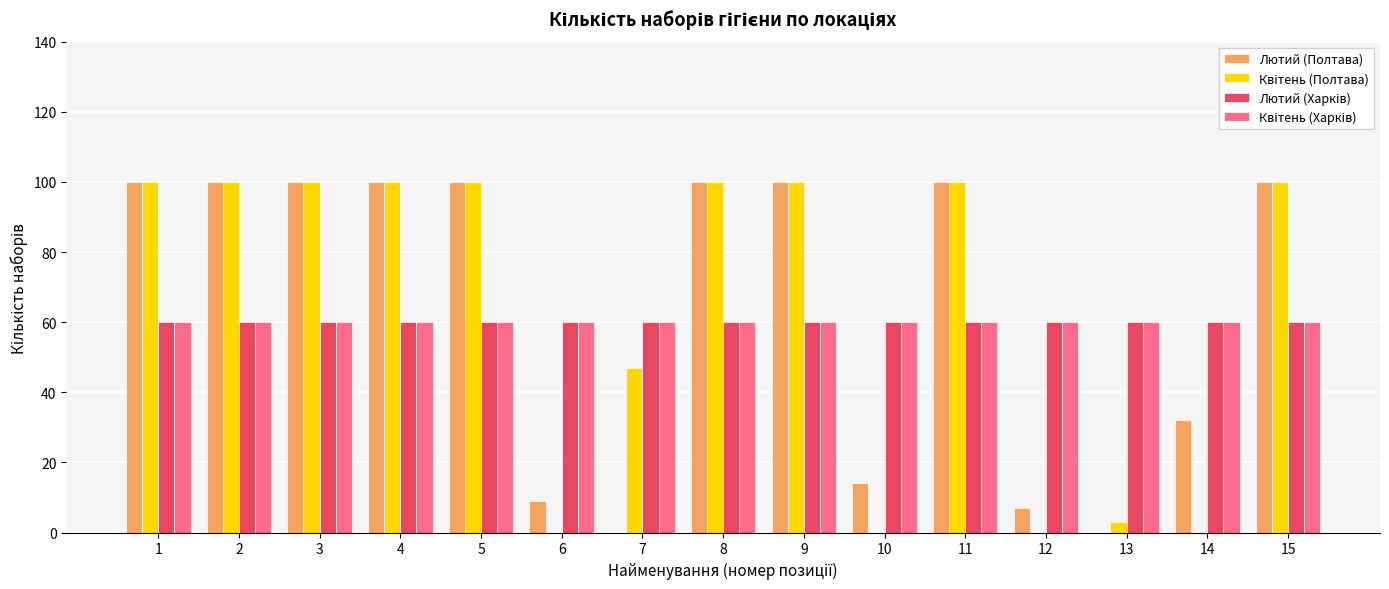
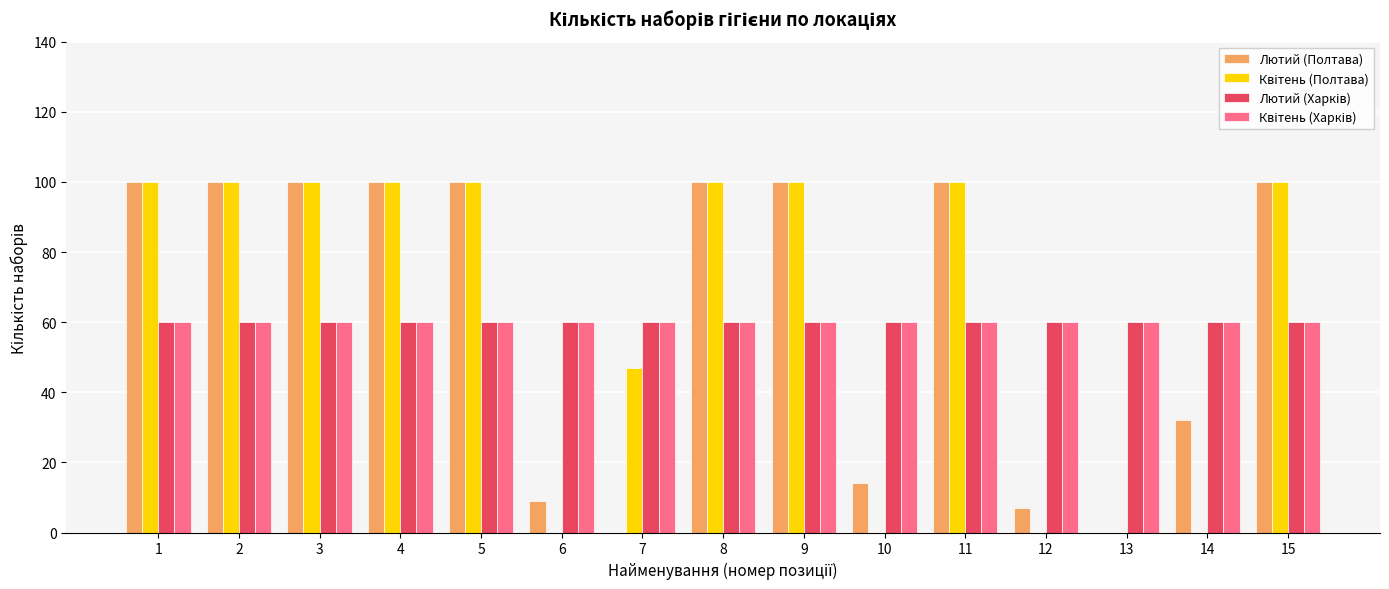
  {
    "Лютий (Полтава)": {
      "1": 100,
      "2": 100,
      "3": 100,
      "4": 100,
      "5": 100,
      "6": 9,
      "7": 0,
      "8": 100,
      "9": 100,
      "10": 14,
      "11": 100,
      "12": 7,
      "13": 0,
      "14": 32,
      "15": 100
    },
    "Квітень (Полтава)": {
      "1": 100,
      "2": 100,
      "3": 100,
      "4": 100,
      "5": 100,
      "6": 0,
      "7": 47,
      "8": 100,
      "9": 100,
      "10": 0,
      "11": 100,
      "12": 0,
-     "13": 3,
+     "13": 0,
      "14": 0,
      "15": 100
    },
    "Лютий (Харків)": {
      "1": 60,
      "2": 60,
      "3": 60,
      "4": 60,
      "5": 60,
      "6": 60,
      "7": 60,
      "8": 60,
      "9": 60,
      "10": 60,
      "11": 60,
      "12": 60,
      "13": 60,
      "14": 60,
      "15": 60
    },
    "Квітень (Харків)": {
      "1": 60,
      "2": 60,
      "3": 60,
      "4": 60,
      "5": 60,
      "6": 60,
      "7": 60,
      "8": 60,
      "9": 60,
      "10": 60,
      "11": 60,
      "12": 60,
      "13": 60,
      "14": 60,
      "15": 60
    }
  }
